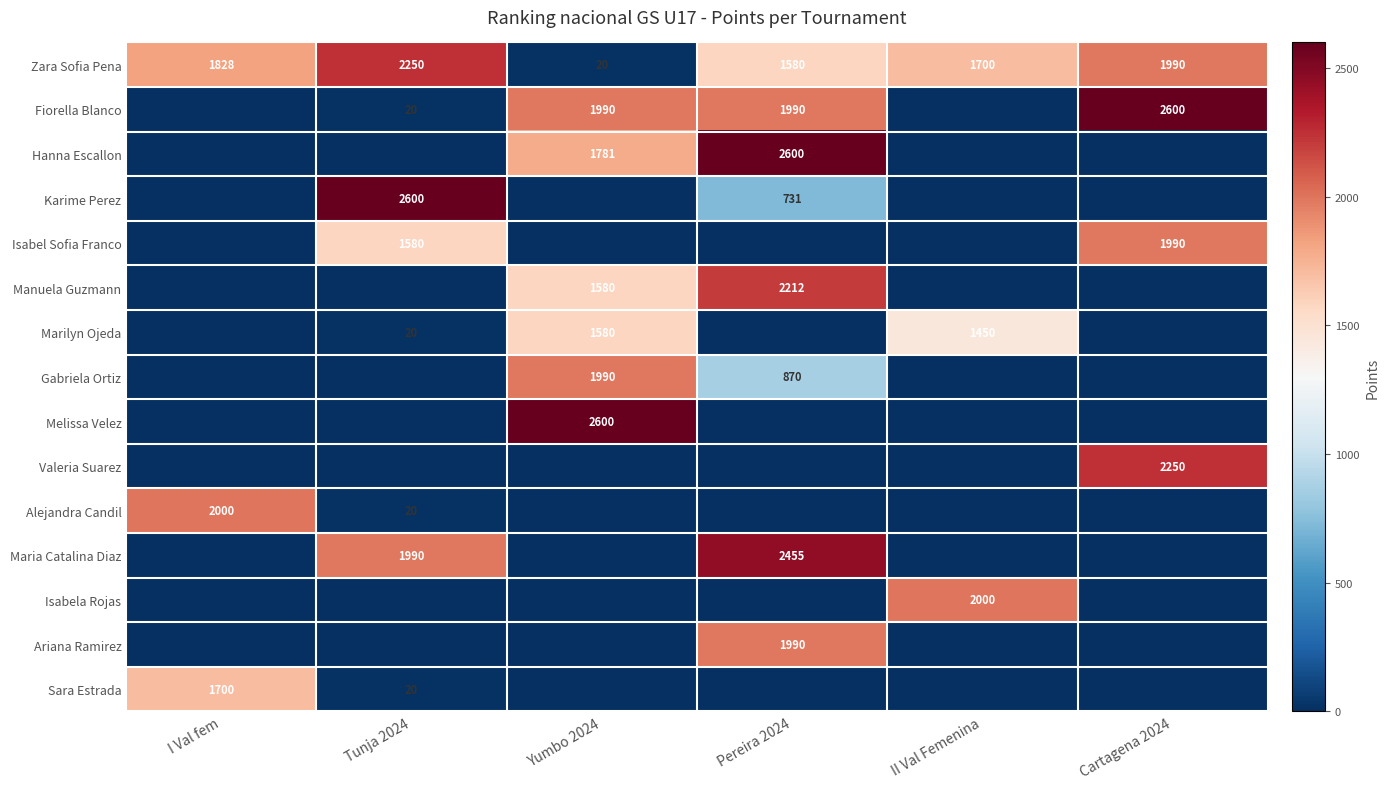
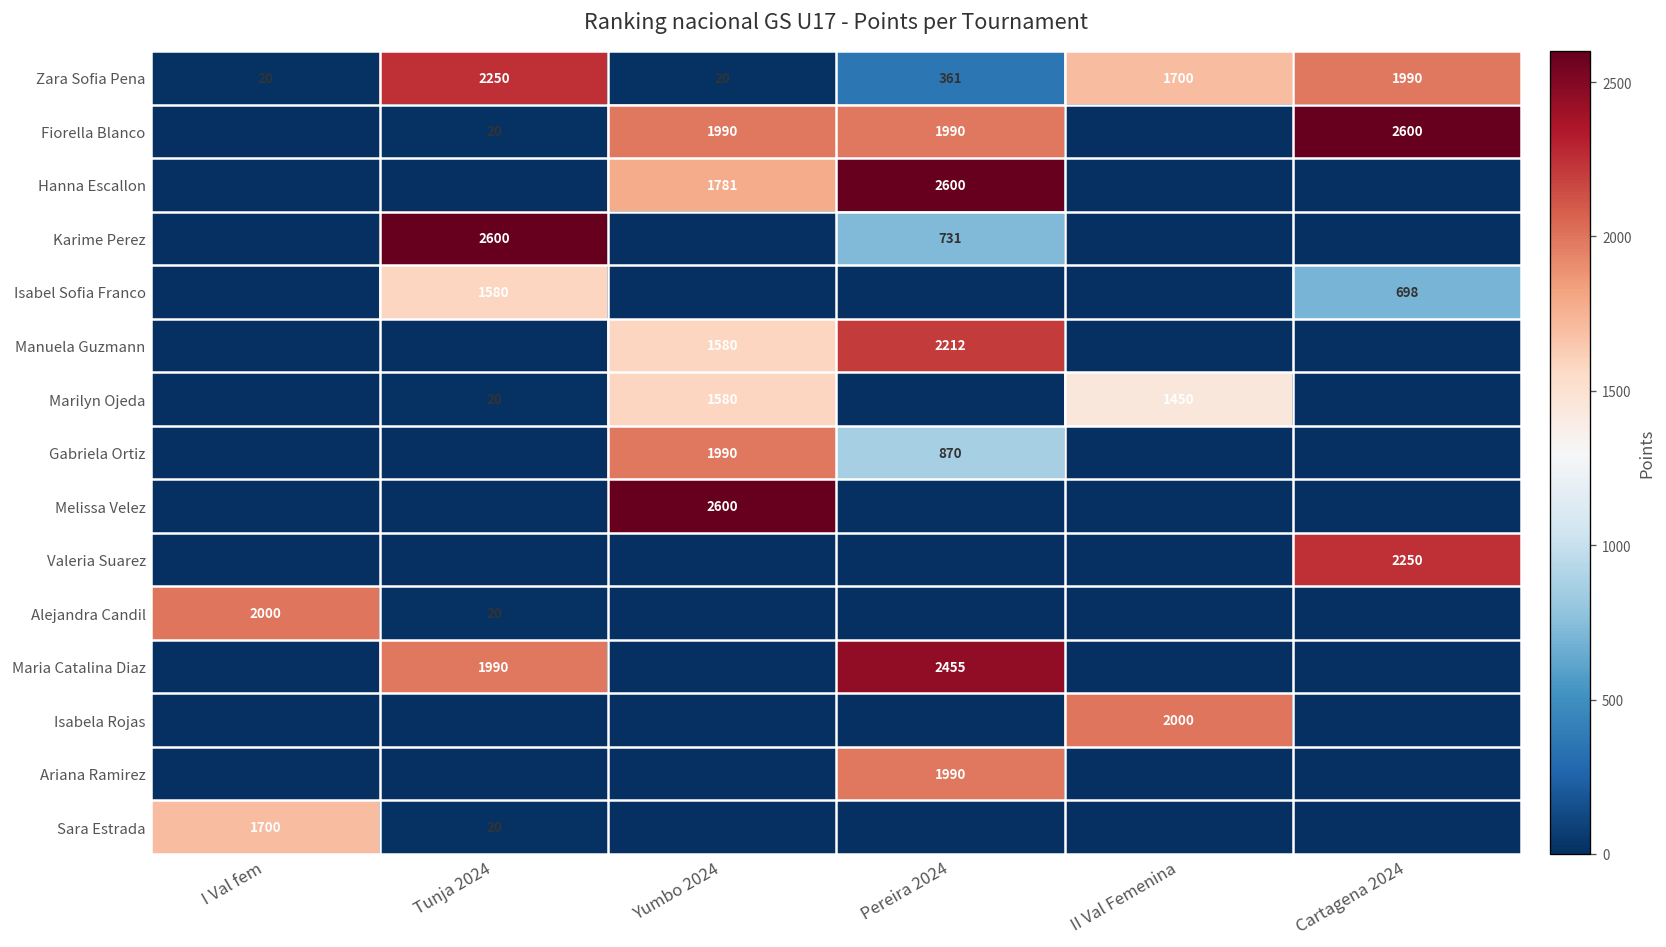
  {
    "Zara Sofia Pena": {
-     "I Val fem": 1828,
+     "I Val fem": 20,
      "Tunja 2024": 2250,
      "Yumbo 2024": 20,
-     "Pereira 2024": 1580,
+     "Pereira 2024": 361,
      "II Val Femenina": 1700,
      "Cartagena 2024": 1990
    },
    "Fiorella Blanco": {
      "Tunja 2024": 20,
      "Yumbo 2024": 1990,
      "Pereira 2024": 1990,
      "Cartagena 2024": 2600
    },
    "Hanna Escallon": {
      "Yumbo 2024": 1781,
      "Pereira 2024": 2600
    },
    "Karime Perez": {
      "Tunja 2024": 2600,
      "Pereira 2024": 731
    },
    "Isabel Sofia Franco": {
      "Tunja 2024": 1580,
-     "Cartagena 2024": 1990
+     "Cartagena 2024": 698
    },
    "Manuela Guzmann": {
      "Yumbo 2024": 1580,
      "Pereira 2024": 2212
    },
    "Marilyn Ojeda": {
      "Tunja 2024": 20,
      "Yumbo 2024": 1580
    },
    "Gabriela Ortiz": {
      "Yumbo 2024": 1990,
      "Pereira 2024": 870
    },
    "Melissa Velez": {
      "Yumbo 2024": 2600
    },
    "Valeria Suarez": {
      "Cartagena 2024": 2250
    },
    "Alejandra Candil": {
      "I Val fem": 2000,
      "Tunja 2024": 20
    },
    "Maria Catalina Diaz": {
      "Tunja 2024": 1990,
      "Pereira 2024": 2455
    },
    "Isabela Rojas": {
      "II Val Femenina": 2000
    },
    "Ariana Ramirez": {
      "Pereira 2024": 1990
    },
    "Sara Estrada": {
      "I Val fem": 1700,
      "Tunja 2024": 20
    }
  }
